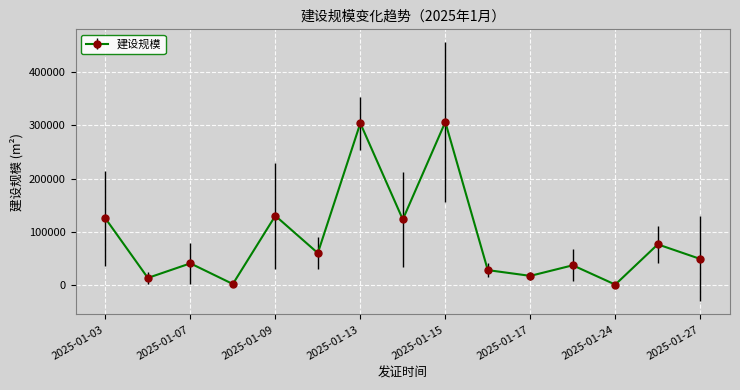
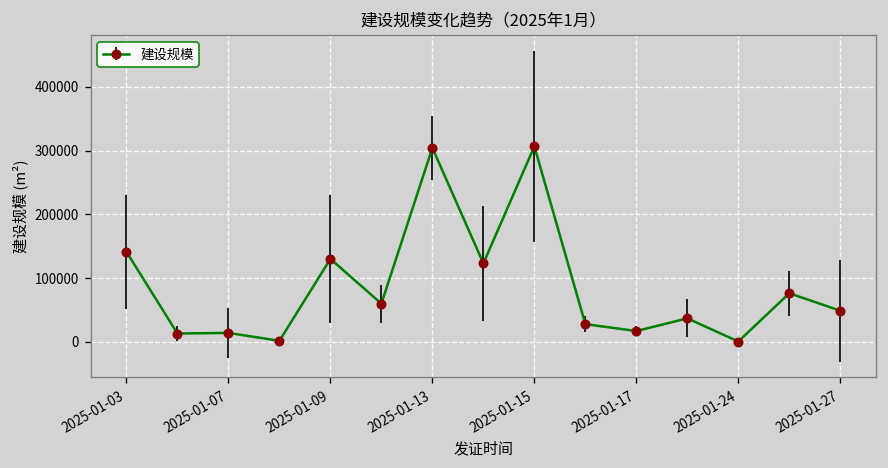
  {
-   "2025-01-03": 130000,
-   "2025-01-07": 40000,
+   "2025-01-03": 140000,
+   "2025-01-07": 10000,
    "2025-01-09": 130000,
    "2025-01-13": 300000,
    "2025-01-15": 310000,
    "2025-01-17": 20000,
    "2025-01-24": 0,
    "2025-01-27": 50000
  }
